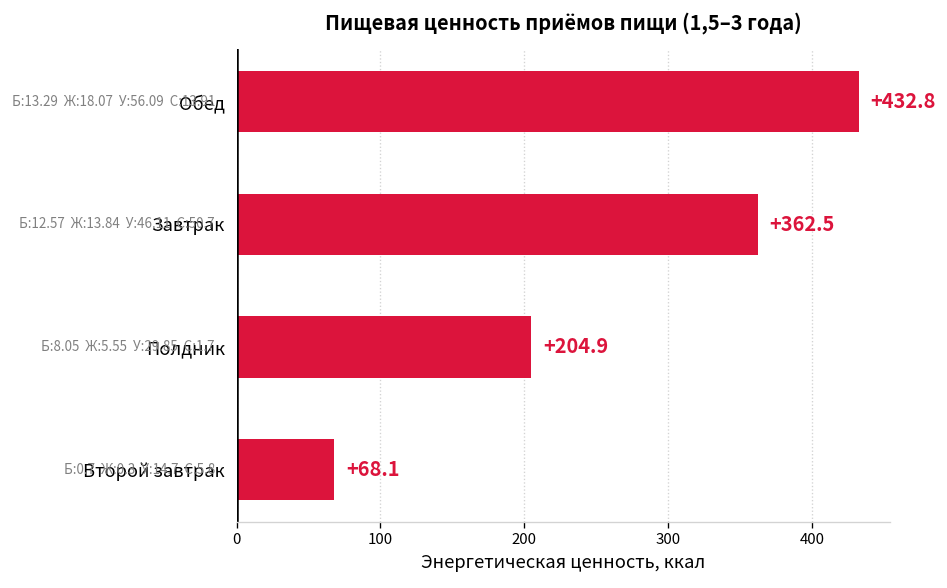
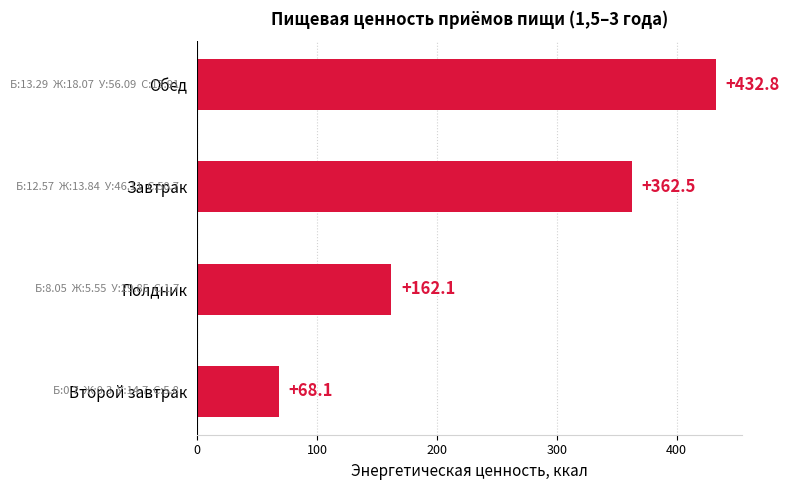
  {
    "Обед": "+432.8",
    "Завтрак": "+362.5",
-   "Полдник": "+204.9",
+   "Полдник": "+162.1",
    "Второй завтрак": "+68.1"
  }
